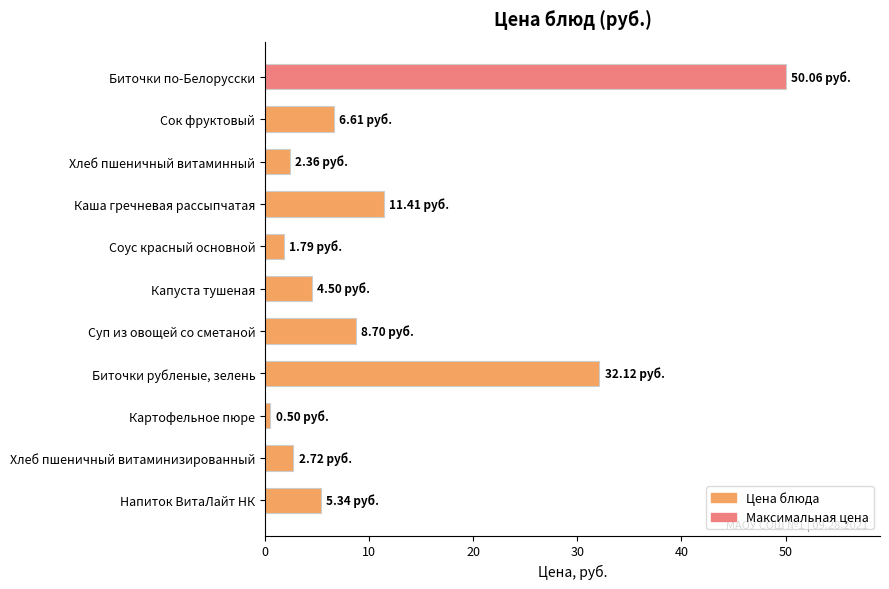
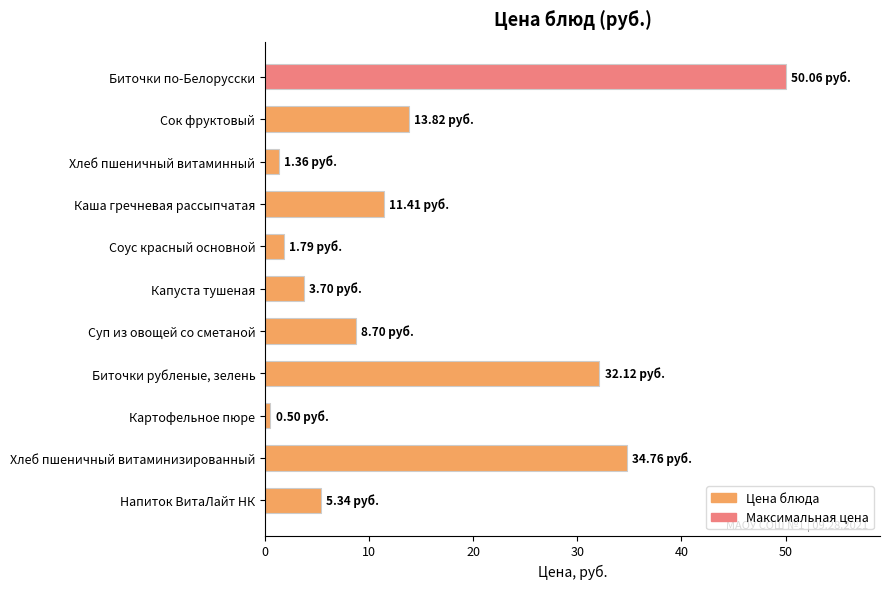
  {
    "Биточки по-Белорусски": 50.06,
-   "Сок фруктовый": 6.61,
-   "Хлеб пшеничный витаминный": 2.36,
+   "Сок фруктовый": 13.82,
+   "Хлеб пшеничный витаминный": 1.36,
    "Каша гречневая рассыпчатая": 11.41,
    "Соус красный основной": 1.79,
-   "Капуста тушеная": 4.50,
+   "Капуста тушеная": 3.70,
    "Суп из овощей со сметаной": 8.70,
    "Биточки рубленые, зелень": 32.12,
    "Картофельное пюре": 0.50,
-   "Хлеб пшеничный витаминизированный": 2.72,
+   "Хлеб пшеничный витаминизированный": 34.76,
    "Напиток ВитаЛайт НК": 5.34
  }
